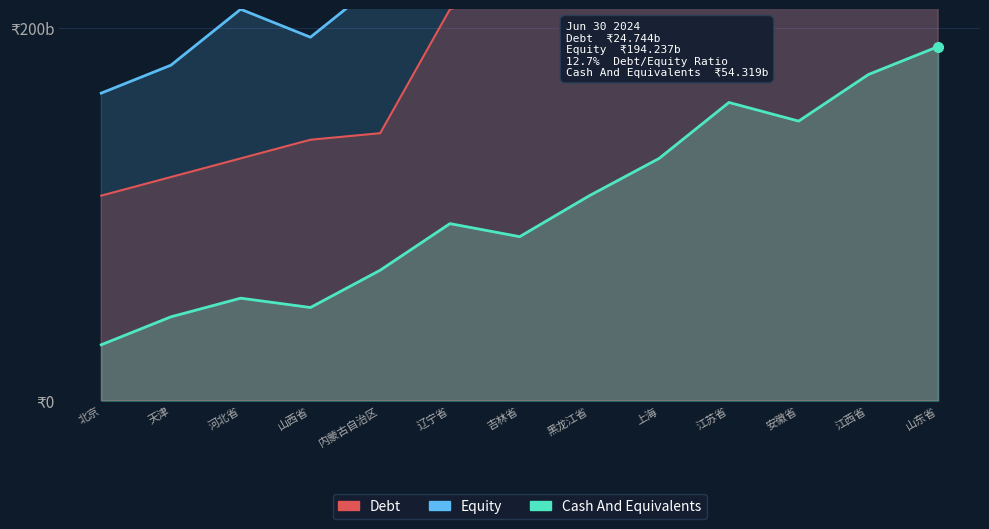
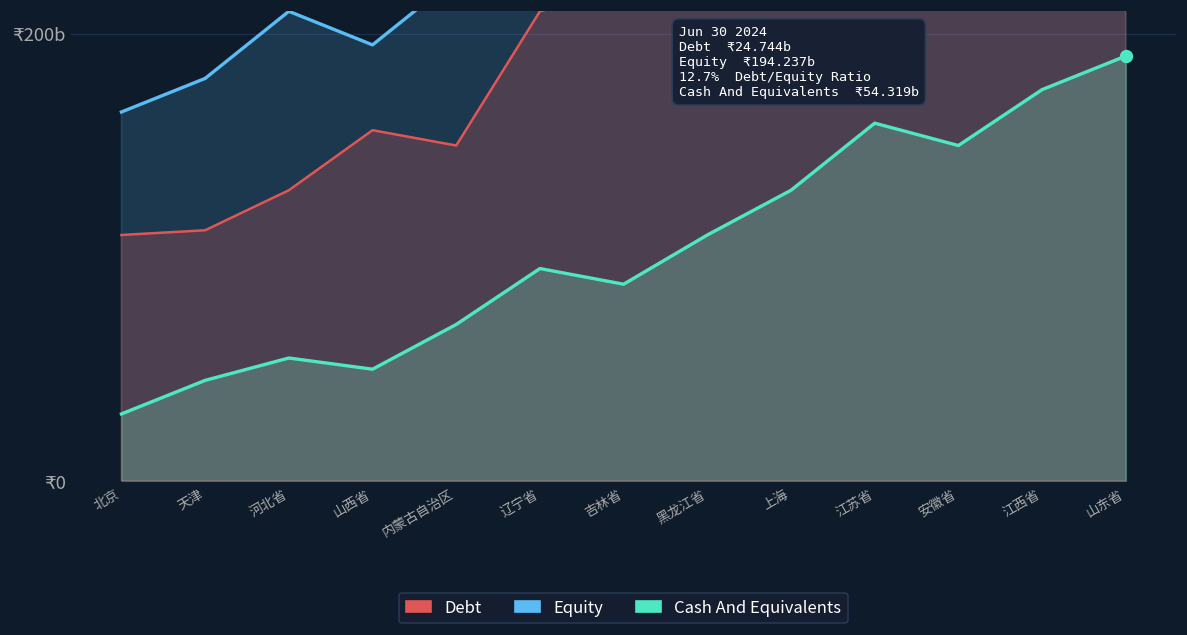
  {
    "Debt": {
      "北京": "₹110b",
-     "天津": "₹120b",
+     "天津": "₹112b",
      "河北省": "₹130b",
-     "山西省": "₹140b",
-     "内蒙古自治区": "₹144b",
+     "山西省": "₹157b",
+     "内蒙古自治区": "₹150b",
      "辽宁省": "₹210b"
    }
  }
